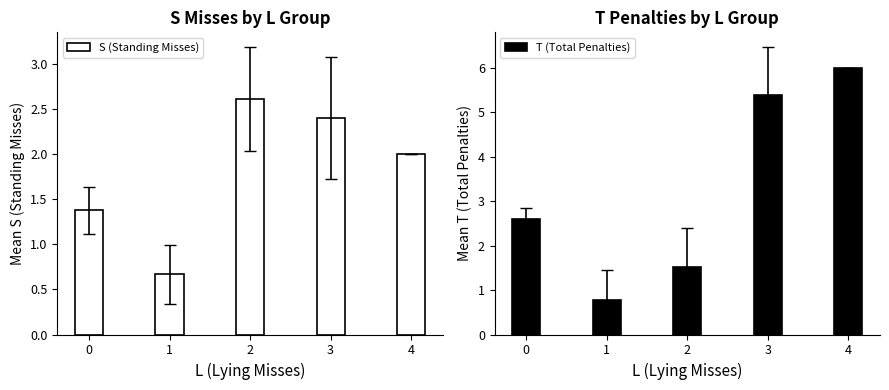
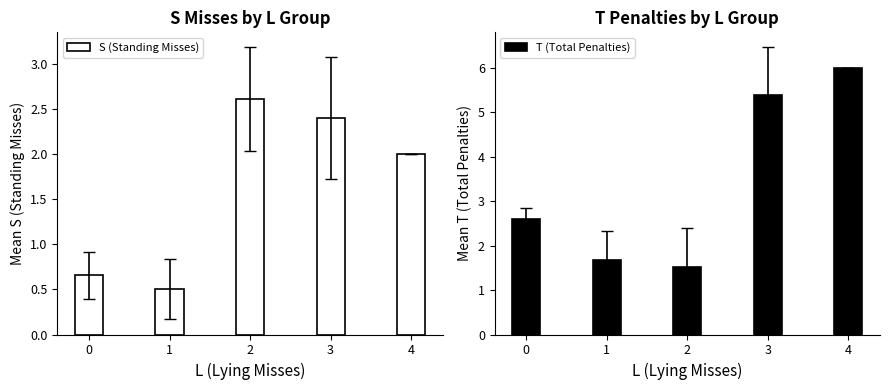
  {
    "S Misses by L Group": {
      "S (Standing Misses)": {
-       "0": 1.4,
-       "1": 0.7,
+       "0": 0.7,
+       "1": 0.5,
        "2": 2.6,
        "3": 2.4,
        "4": 2.0
      }
    },
    "T Penalties by L Group": {
      "T (Total Penalties)": {
        "0": 2.6,
-       "1": 0.8,
+       "1": 1.7,
        "2": 1.5,
        "3": 5.4,
        "4": 6.0
      }
    }
  }
